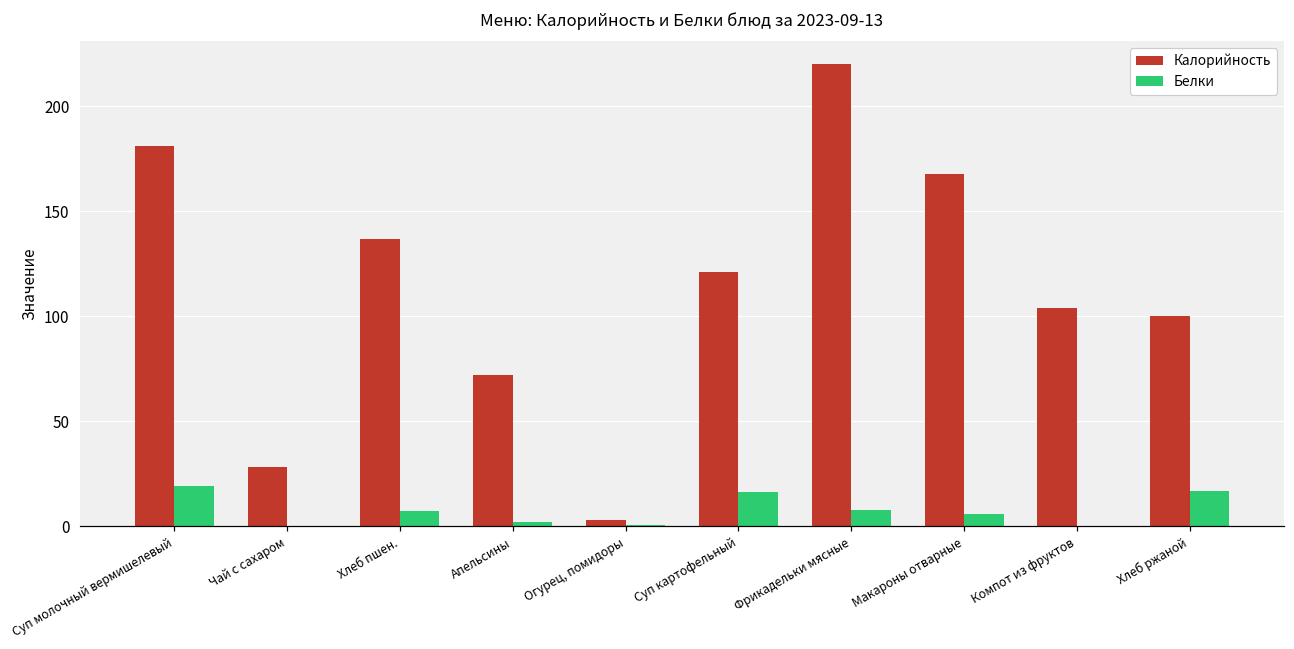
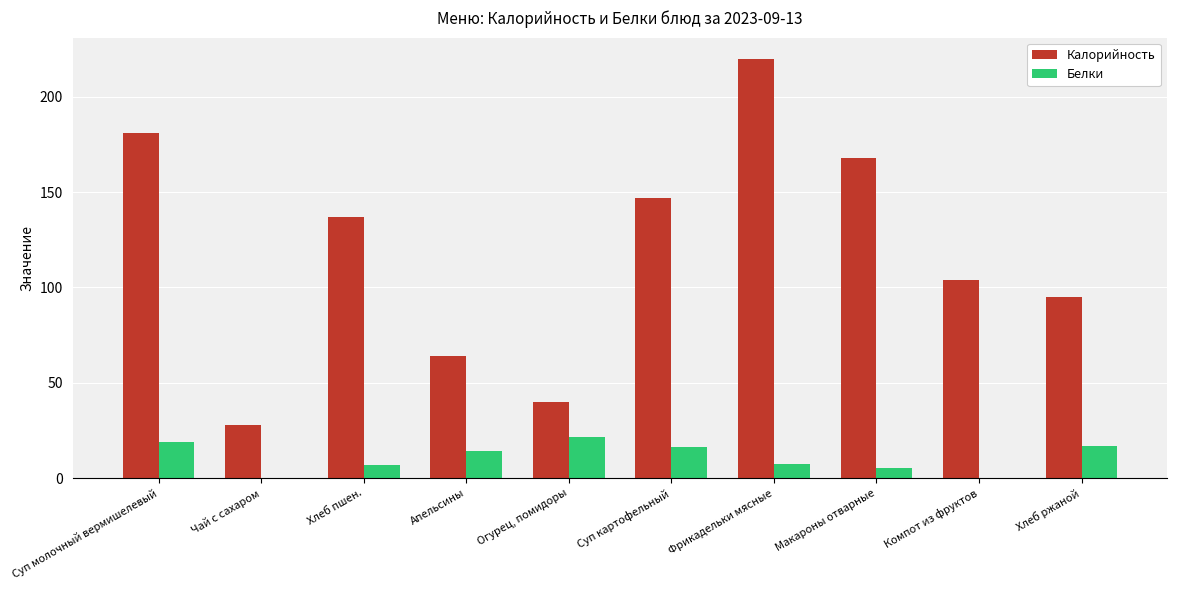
  {
    "Калорийность": {
      "Суп молочный вермишелевый": 181,
      "Чай с сахаром": 28,
      "Хлеб пшен.": 137,
-     "Апельсины": 72,
-     "Огурец, помидоры": 3,
-     "Суп картофельный": 121,
+     "Апельсины": 64,
+     "Огурец, помидоры": 40,
+     "Суп картофельный": 147,
      "Фрикадельки мясные": 220,
      "Макароны отварные": 168,
      "Компот из фруктов": 104,
-     "Хлеб ржаной": 100
+     "Хлеб ржаной": 95
    },
    "Белки": {
      "Суп молочный вермишелевый": 19,
      "Хлеб пшен.": 7,
-     "Апельсины": 2,
-     "Огурец, помидоры": 0,
+     "Апельсины": 14,
+     "Огурец, помидоры": 22,
      "Суп картофельный": 16,
      "Фрикадельки мясные": 8,
      "Макароны отварные": 6,
      "Хлеб ржаной": 17
    }
  }
